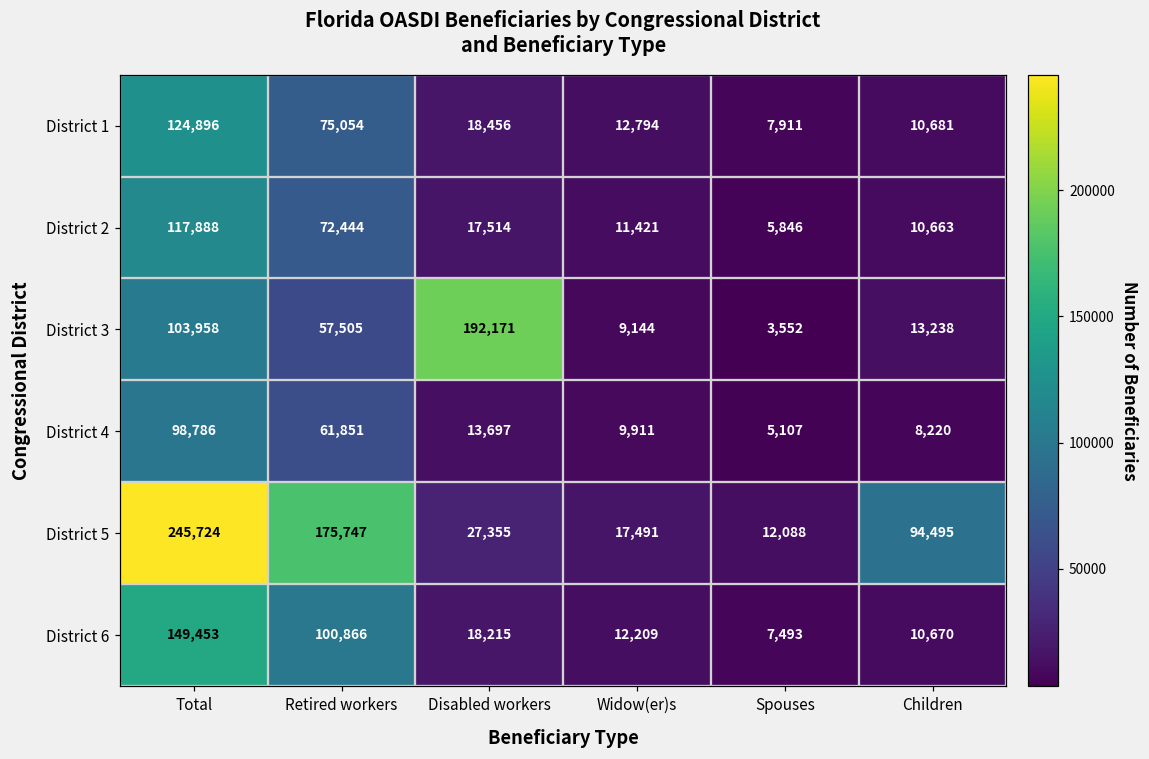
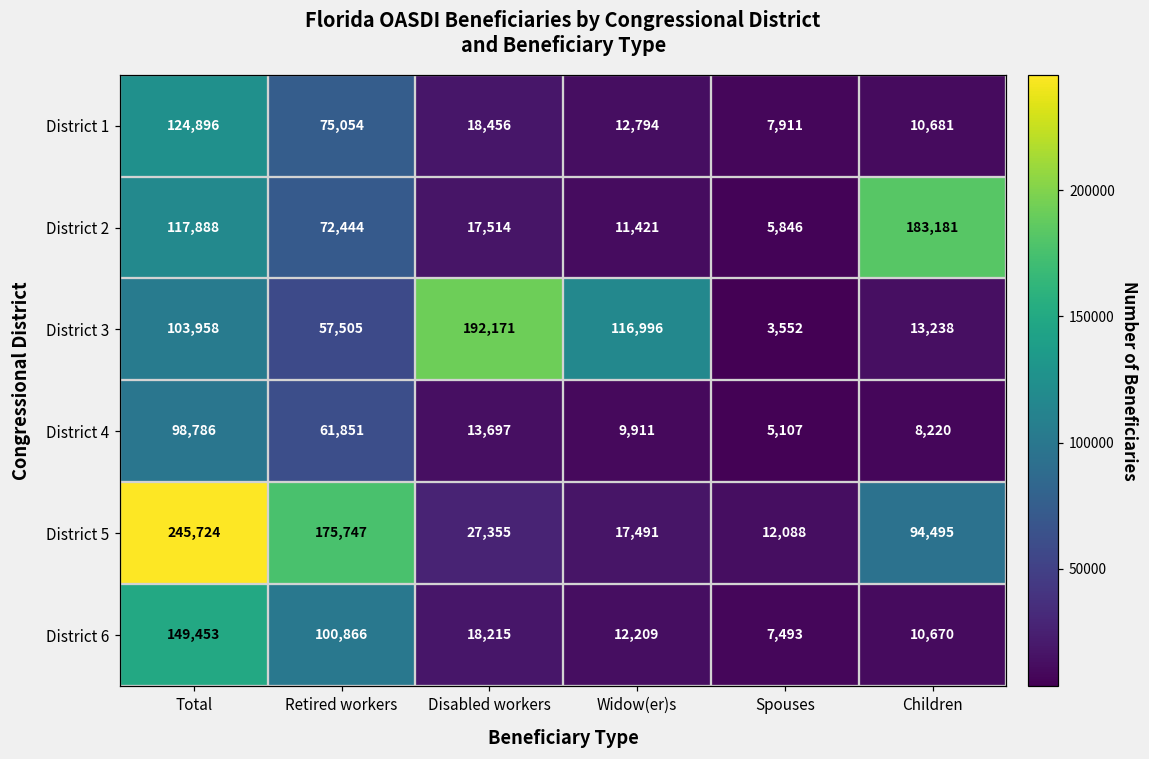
  {
    "District 1": {
      "Total": "124,896",
      "Retired workers": "75,054",
      "Disabled workers": "18,456",
      "Widow(er)s": "12,794",
      "Spouses": "7,911",
      "Children": "10,681"
    },
    "District 2": {
      "Total": "117,888",
      "Retired workers": "72,444",
      "Disabled workers": "17,514",
      "Widow(er)s": "11,421",
      "Spouses": "5,846",
-     "Children": "10,663"
+     "Children": "183,181"
    },
    "District 3": {
      "Total": "103,958",
      "Retired workers": "57,505",
      "Disabled workers": "192,171",
-     "Widow(er)s": "9,144",
+     "Widow(er)s": "116,996",
      "Spouses": "3,552",
      "Children": "13,238"
    },
    "District 4": {
      "Total": "98,786",
      "Retired workers": "61,851",
      "Disabled workers": "13,697",
      "Widow(er)s": "9,911",
      "Spouses": "5,107",
      "Children": "8,220"
    },
    "District 5": {
      "Total": "245,724",
      "Retired workers": "175,747",
      "Disabled workers": "27,355",
      "Widow(er)s": "17,491",
      "Spouses": "12,088",
      "Children": "94,495"
    },
    "District 6": {
      "Total": "149,453",
      "Retired workers": "100,866",
      "Disabled workers": "18,215",
      "Widow(er)s": "12,209",
      "Spouses": "7,493",
      "Children": "10,670"
    }
  }
